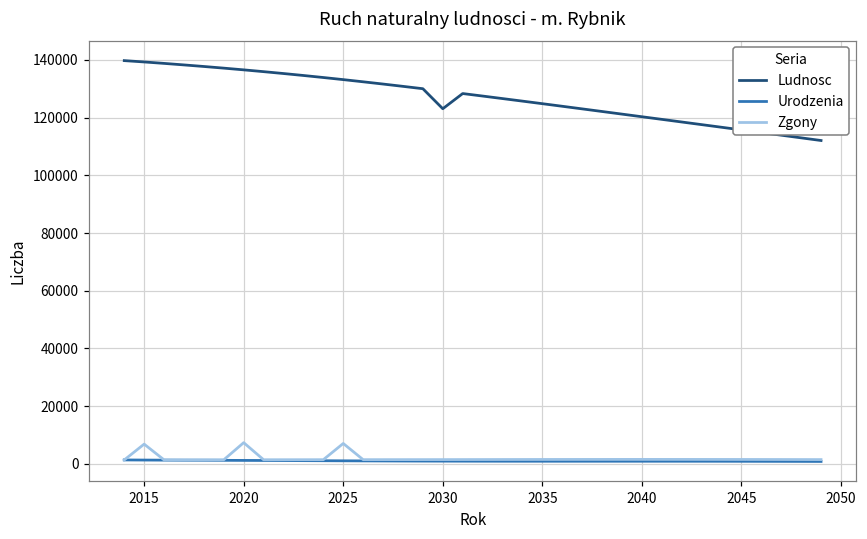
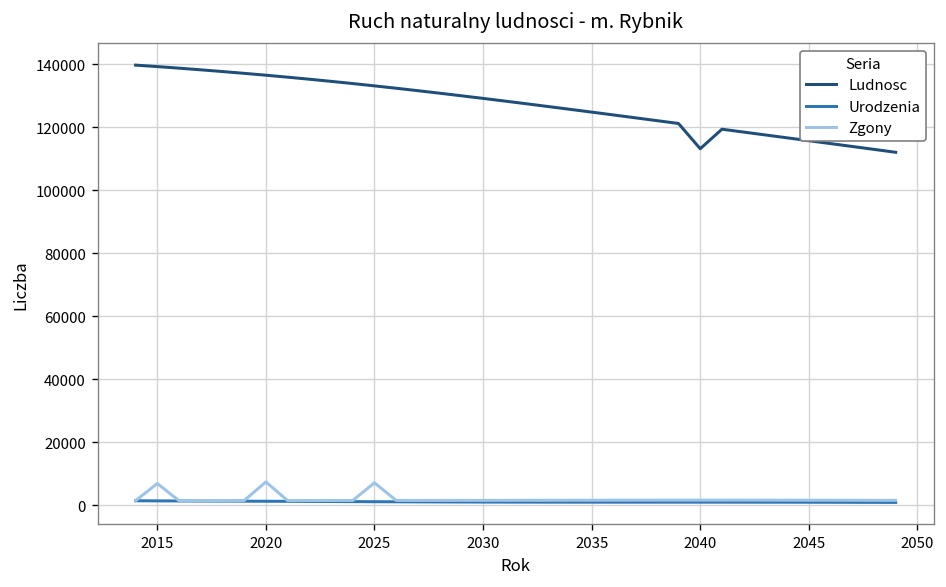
  {
    "Ludnosc": {
      "2015": 139000,
      "2020": 137000,
      "2025": 133000,
-     "2030": 123000,
+     "2030": 129000,
      "2035": 125000,
-     "2040": 120000
+     "2040": 113000
    },
    "Urodzenia": {
      "2015": 1000,
      "2020": 1000,
      "2025": 1000
    },
    "Zgony": {
      "2015": 7000,
      "2020": 7000,
      "2025": 7000
    }
  }
